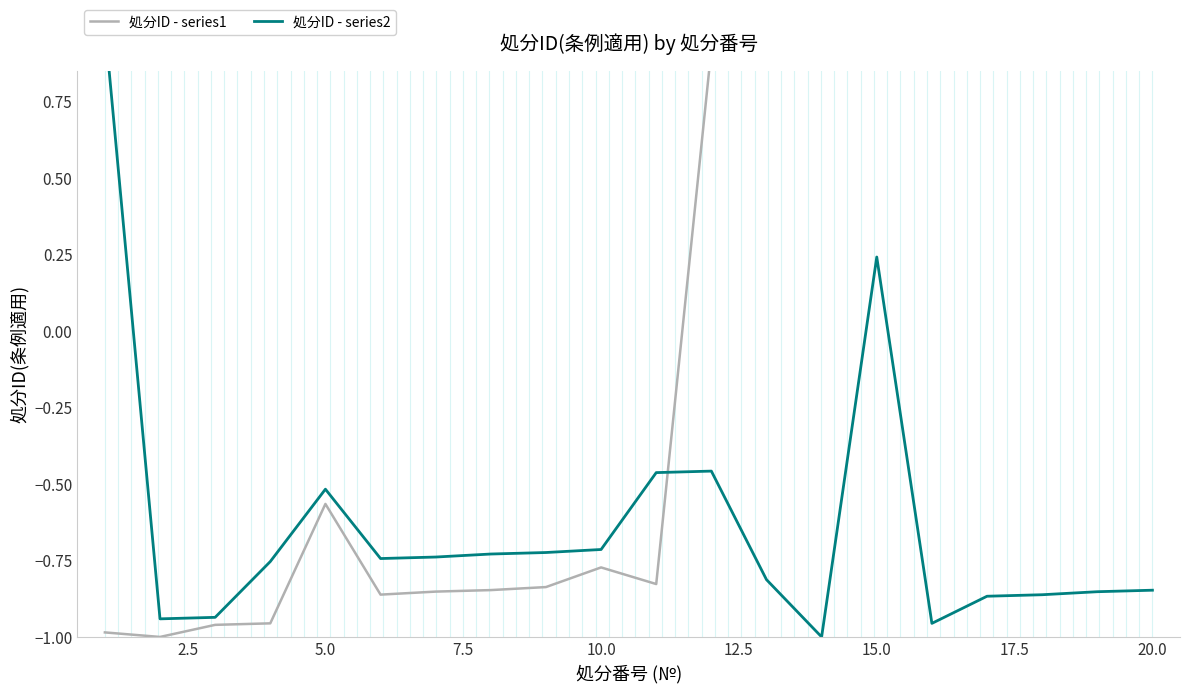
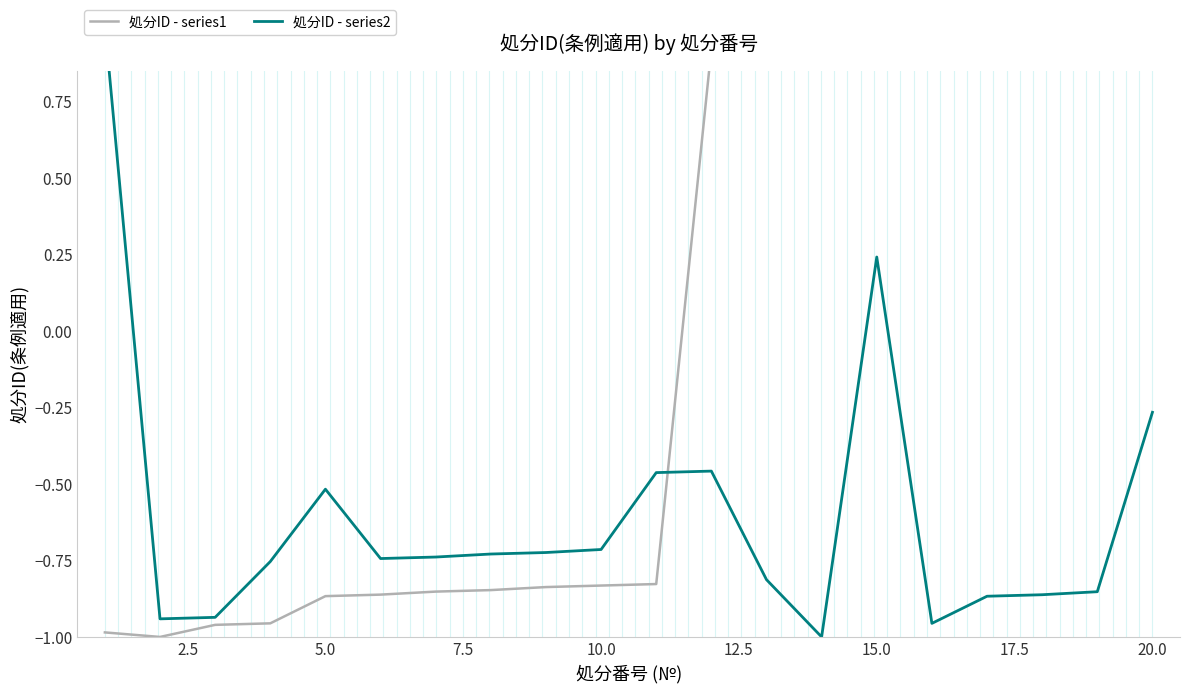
  {
    "処分ID - series1": {
-     "5.0": -0.57,
-     "10.0": -0.77
+     "5.0": -0.87,
+     "10.0": -0.83
    },
    "処分ID - series2": {
      "5.0": -0.52,
      "10.0": -0.71,
      "15.0": 0.24,
-     "20.0": -0.85
+     "20.0": -0.27
    }
  }
